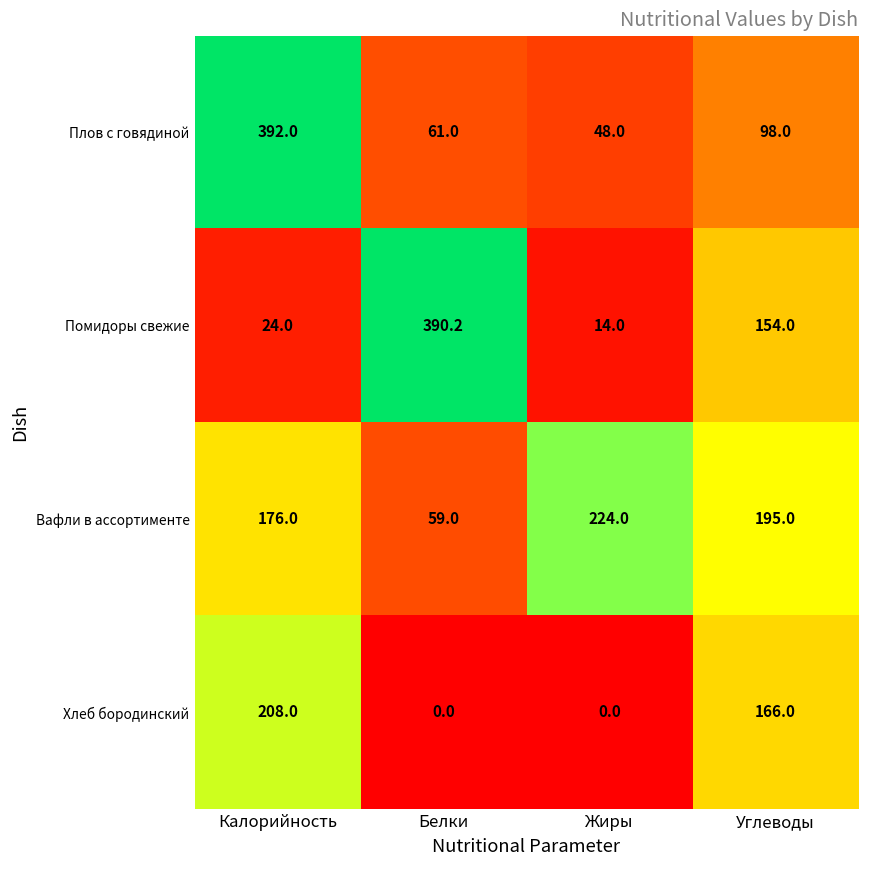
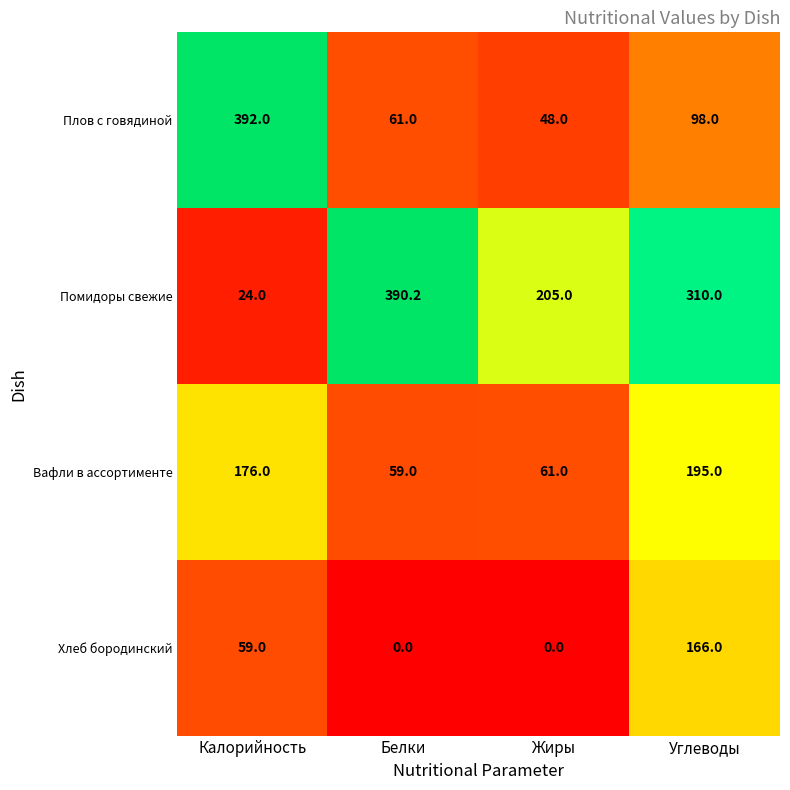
  {
    "Плов с говядиной": {
      "Калорийность": 392.0,
      "Белки": 61.0,
      "Жиры": 48.0,
      "Углеводы": 98.0
    },
    "Помидоры свежие": {
      "Калорийность": 24.0,
      "Белки": 390.2,
-     "Жиры": 14.0,
-     "Углеводы": 154.0
+     "Жиры": 205.0,
+     "Углеводы": 310.0
    },
    "Вафли в ассортименте": {
      "Калорийность": 176.0,
      "Белки": 59.0,
-     "Жиры": 224.0,
+     "Жиры": 61.0,
      "Углеводы": 195.0
    },
    "Хлеб бородинский": {
-     "Калорийность": 208.0,
+     "Калорийность": 59.0,
      "Белки": 0.0,
      "Жиры": 0.0,
      "Углеводы": 166.0
    }
  }
